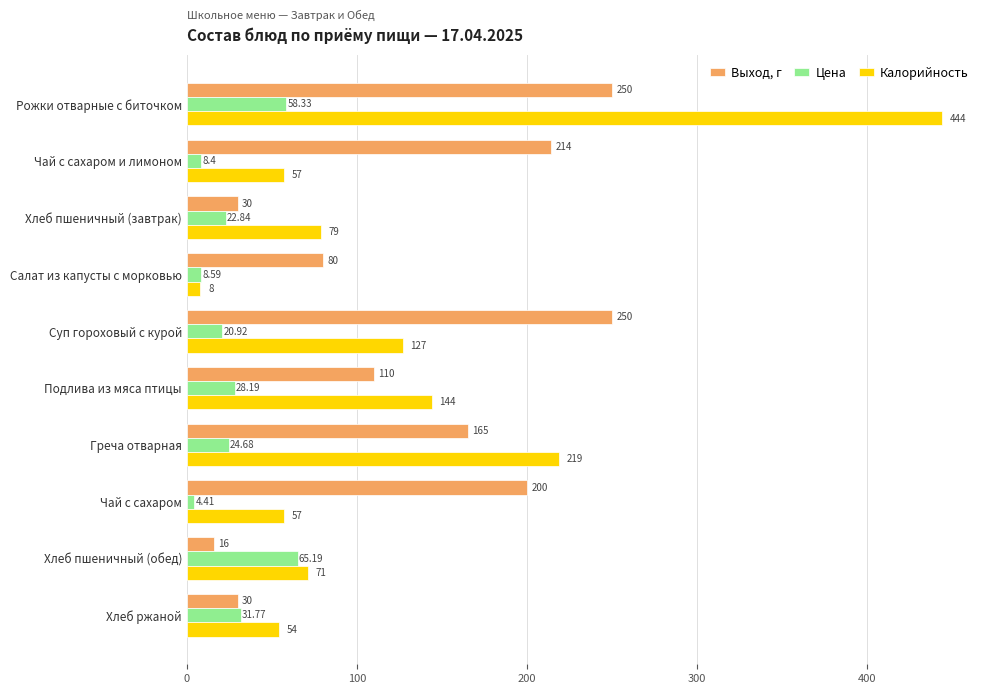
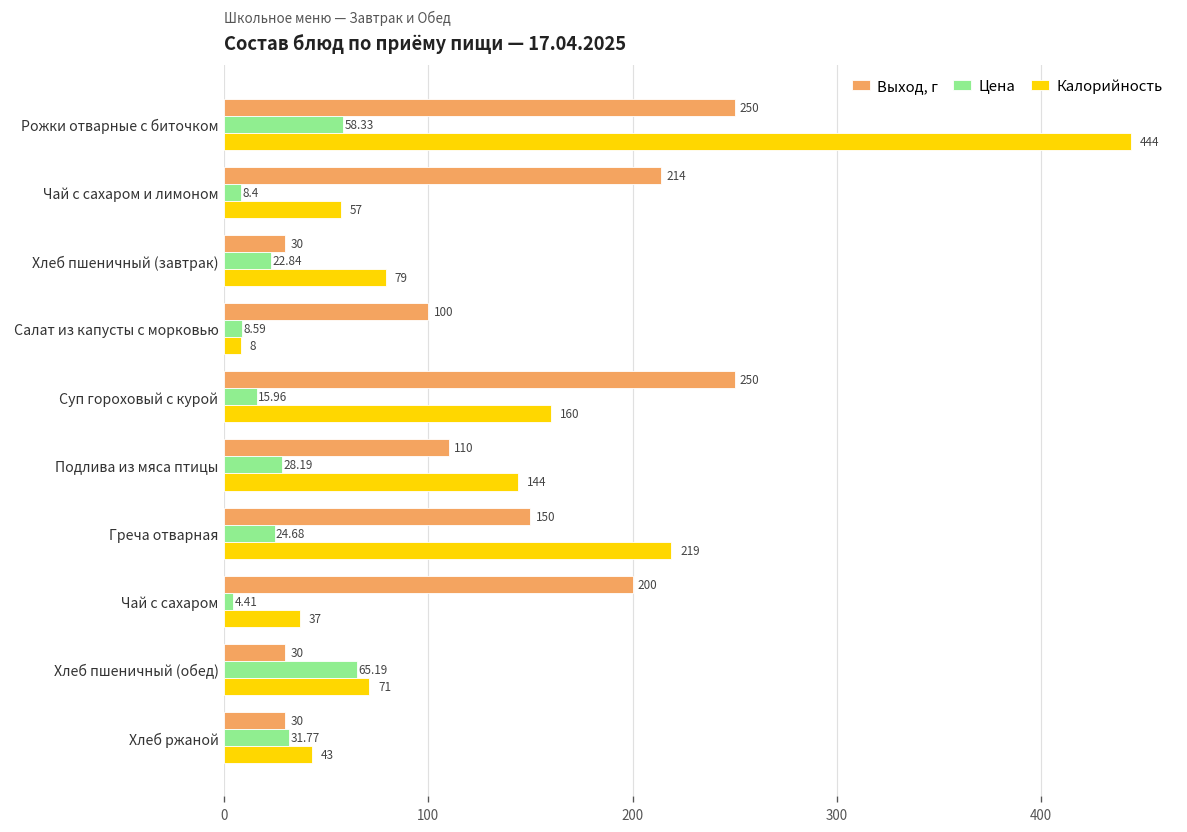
  {
    "Выход, г": {
      "Рожки отварные с биточком": 250,
      "Чай с сахаром и лимоном": 214,
      "Хлеб пшеничный (завтрак)": 30,
-     "Салат из капусты с морковью": 80,
+     "Салат из капусты с морковью": 100,
      "Суп гороховый с курой": 250,
      "Подлива из мяса птицы": 110,
-     "Греча отварная": 165,
+     "Греча отварная": 150,
      "Чай с сахаром": 200,
-     "Хлеб пшеничный (обед)": 16,
+     "Хлеб пшеничный (обед)": 30,
      "Хлеб ржаной": 30
    },
    "Цена": {
      "Рожки отварные с биточком": 58.33,
      "Чай с сахаром и лимоном": 8.4,
      "Хлеб пшеничный (завтрак)": 22.84,
      "Салат из капусты с морковью": 8.59,
-     "Суп гороховый с курой": 20.92,
+     "Суп гороховый с курой": 15.96,
      "Подлива из мяса птицы": 28.19,
      "Греча отварная": 24.68,
      "Чай с сахаром": 4.41,
      "Хлеб пшеничный (обед)": 65.19,
      "Хлеб ржаной": 31.77
    },
    "Калорийность": {
      "Рожки отварные с биточком": 444,
      "Чай с сахаром и лимоном": 57,
      "Хлеб пшеничный (завтрак)": 79,
      "Салат из капусты с морковью": 8,
-     "Суп гороховый с курой": 127,
+     "Суп гороховый с курой": 160,
      "Подлива из мяса птицы": 144,
      "Греча отварная": 219,
-     "Чай с сахаром": 57,
+     "Чай с сахаром": 37,
      "Хлеб пшеничный (обед)": 71,
-     "Хлеб ржаной": 54
+     "Хлеб ржаной": 43
    }
  }
